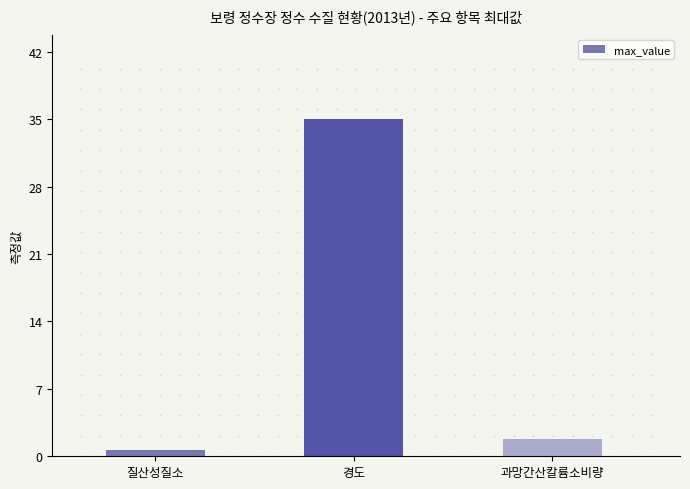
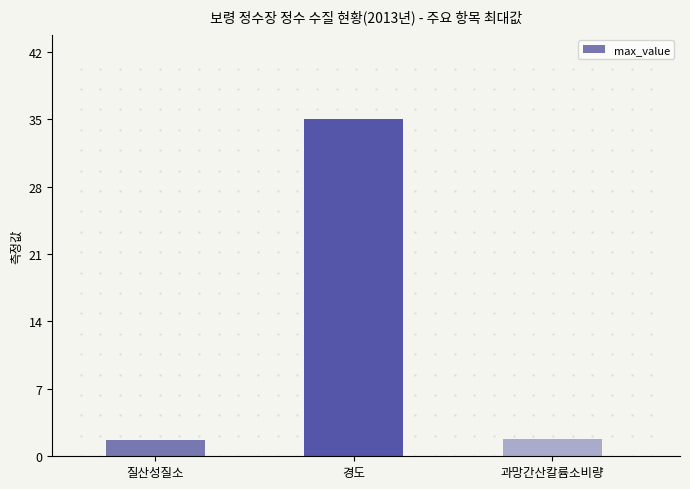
  {
    "max_value": {
-     "질산성질소": 1,
+     "질산성질소": 2,
      "경도": 35,
      "과망간산칼륨소비량": 2
    }
  }
